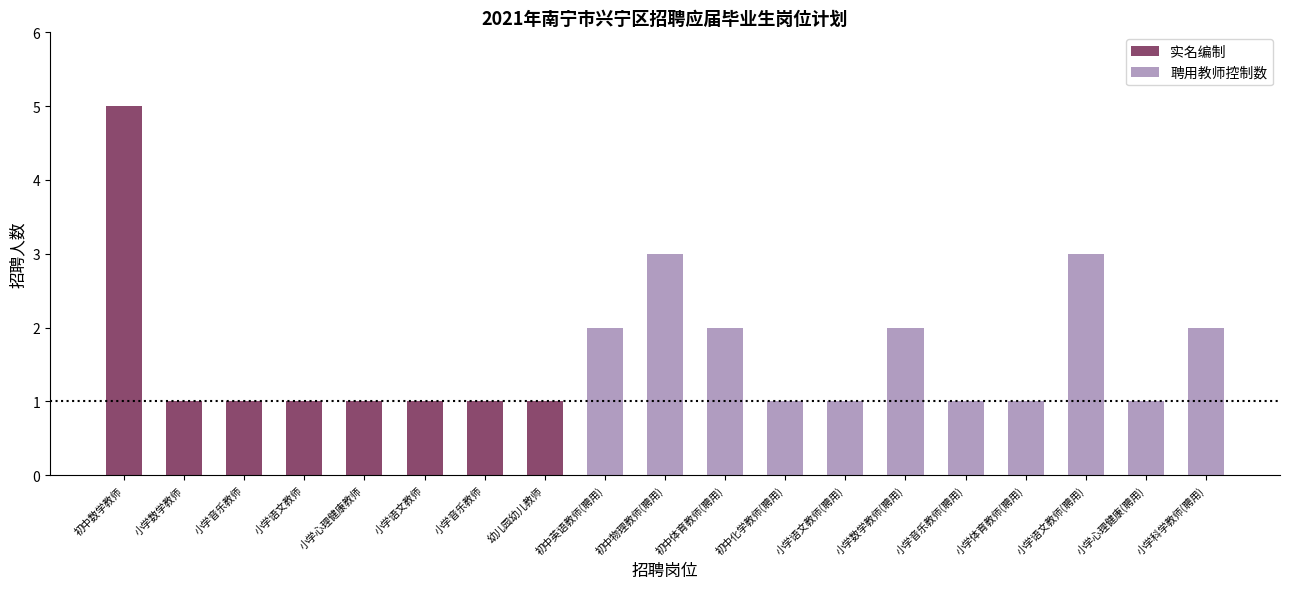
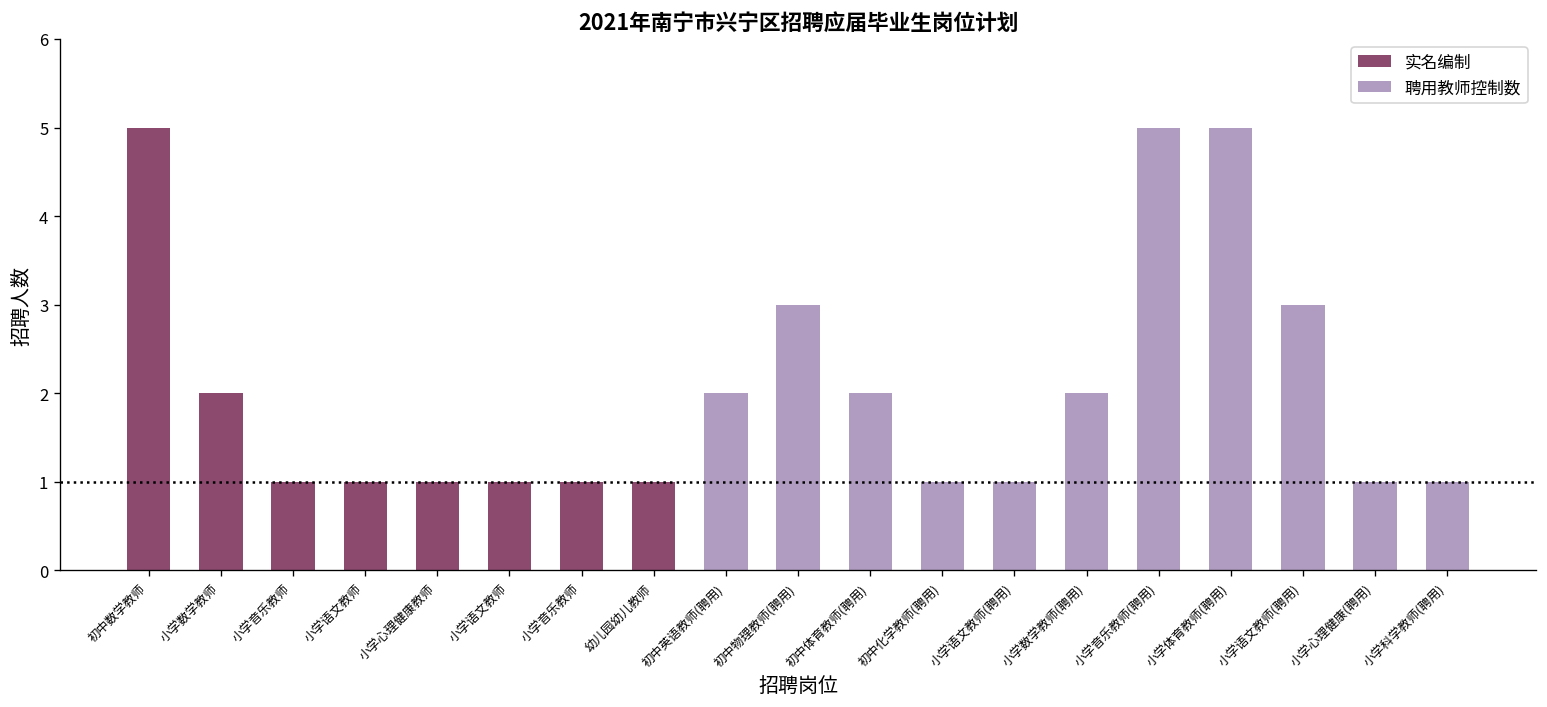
  {
    "初中数学教师": 5,
-   "小学数学教师": 1,
+   "小学数学教师": 2,
    "小学心理健康教师": 1,
    "幼儿园幼儿教师": 1,
    "初中英语教师(聘用)": 2,
    "初中物理教师(聘用)": 3,
    "初中体育教师(聘用)": 2,
    "初中化学教师(聘用)": 1,
    "小学数学教师(聘用)": 2,
-   "小学音乐教师(聘用)": 1,
-   "小学体育教师(聘用)": 1,
+   "小学音乐教师(聘用)": 5,
+   "小学体育教师(聘用)": 5,
    "小学心理健康(聘用)": 1,
-   "小学科学教师(聘用)": 2
+   "小学科学教师(聘用)": 1
  }
